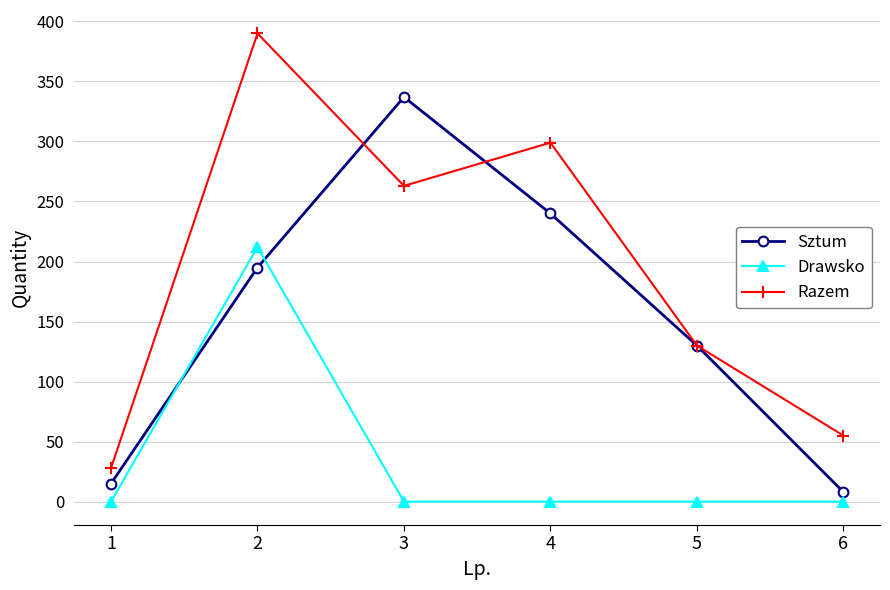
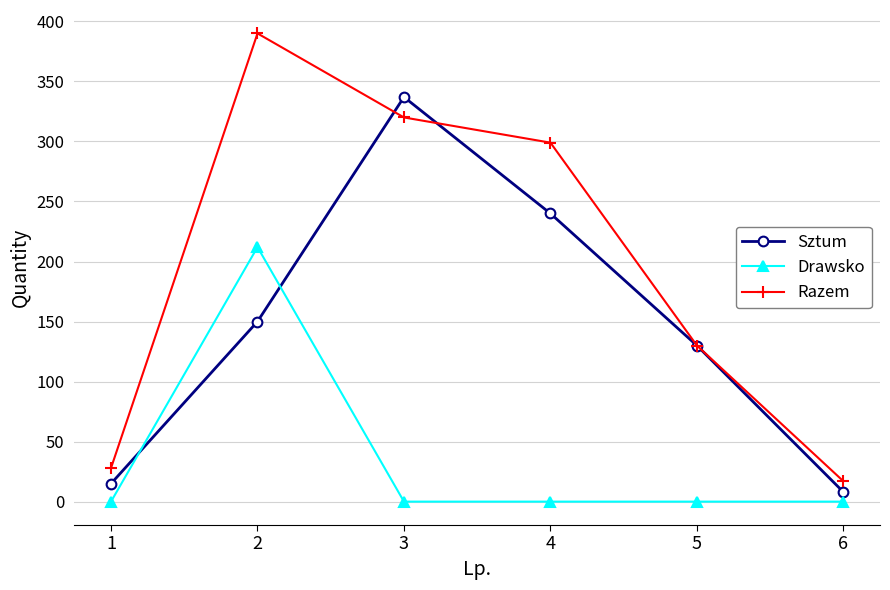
  {
    "Sztum": {
      "1": 15,
-     "2": 195,
+     "2": 150,
      "3": 337,
      "4": 240,
      "6": 8
    },
    "Drawsko": {
      "1": 0,
      "2": 212,
      "3": 0,
      "4": 0,
      "5": 0,
      "6": 0
    },
    "Razem": {
      "1": 28,
      "2": 390,
-     "3": 263,
+     "3": 320,
      "4": 299,
-     "6": 55
+     "6": 17
    }
  }
